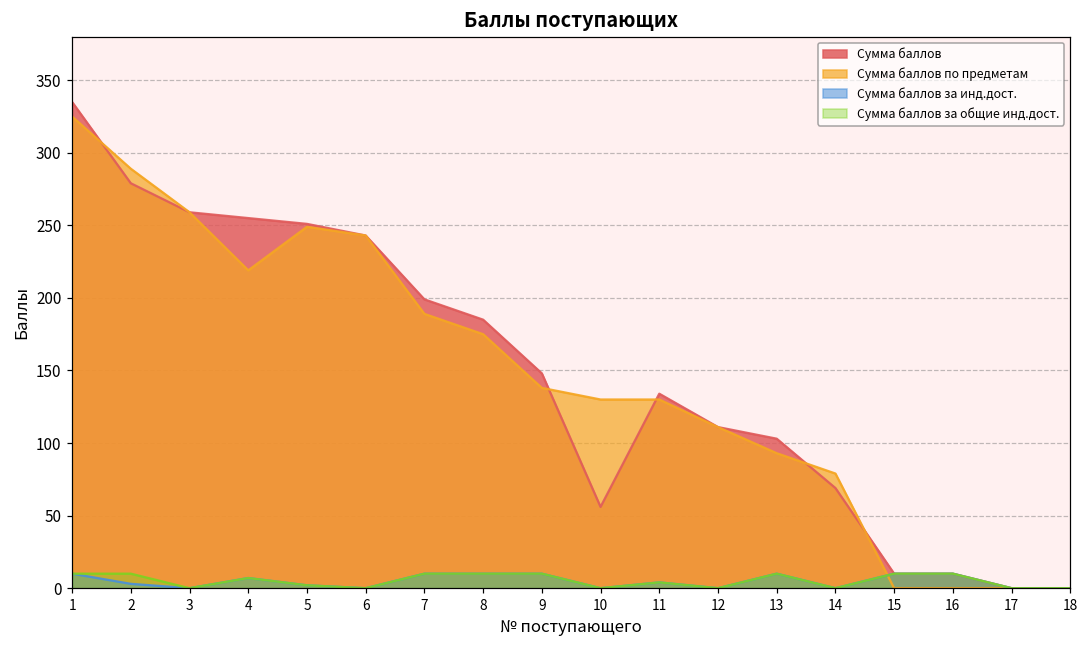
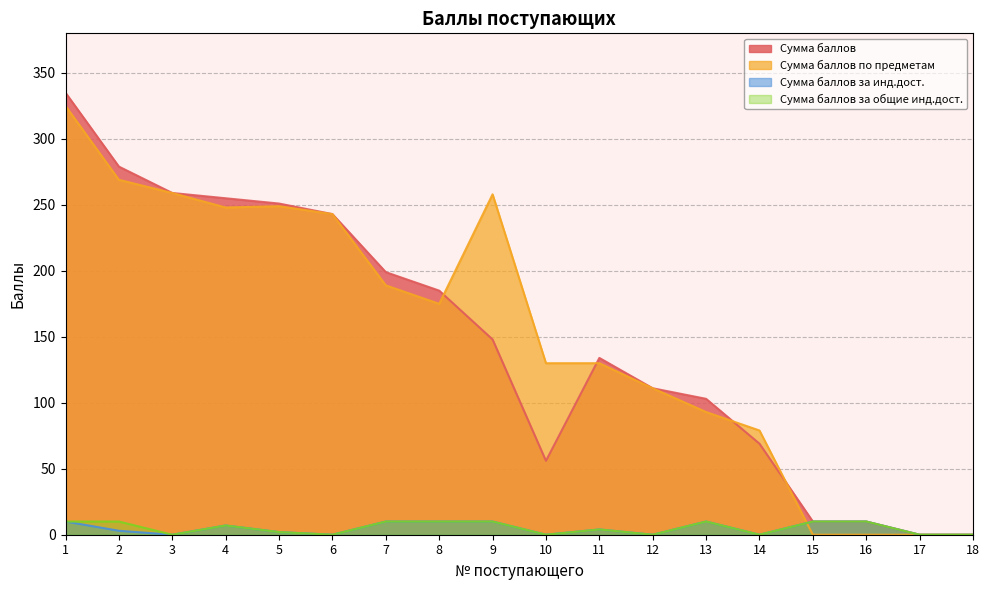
  {
    "Сумма баллов": {
      "1": 335,
      "2": 279,
      "4": 255,
      "5": 251,
      "7": 199,
      "8": 185,
      "9": 148,
      "10": 56,
      "11": 134,
      "13": 103,
      "14": 69
    },
    "Сумма баллов по предметам": {
      "1": 325,
-     "2": 289,
-     "4": 219,
+     "2": 269,
+     "4": 248,
      "5": 249,
      "7": 189,
      "8": 175,
-     "9": 138,
+     "9": 258,
      "10": 130,
      "11": 130,
      "13": 93,
      "14": 79,
      "15": 0,
      "16": 0
    },
    "Сумма баллов за инд.дост.": {
      "2": 3
    },
    "Сумма баллов за общие инд.дост.": {
      "2": 10
    }
  }
